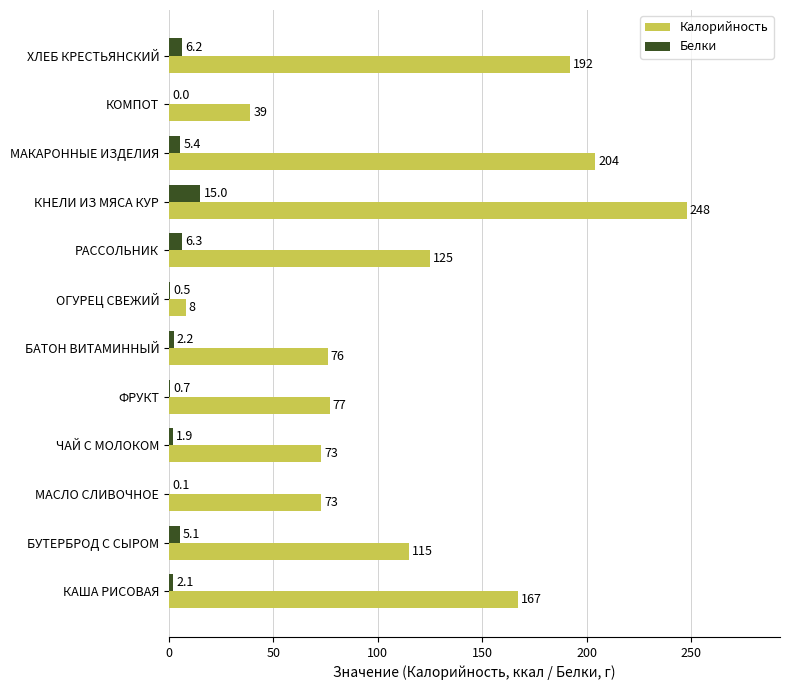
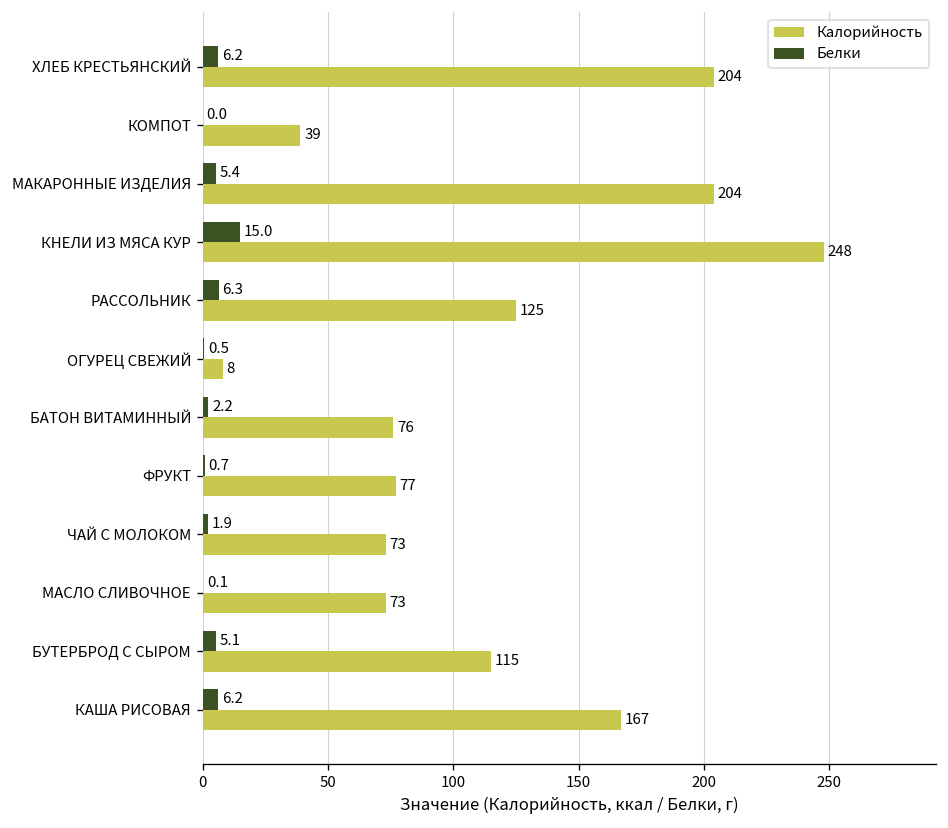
  {
    "Калорийность": {
-     "ХЛЕБ КРЕСТЬЯНСКИЙ": 192,
+     "ХЛЕБ КРЕСТЬЯНСКИЙ": 204,
      "КОМПОТ": 39,
      "МАКАРОННЫЕ ИЗДЕЛИЯ": 204,
      "КНЕЛИ ИЗ МЯСА КУР": 248,
      "РАССОЛЬНИК": 125,
      "ОГУРЕЦ СВЕЖИЙ": 8,
      "БАТОН ВИТАМИННЫЙ": 76,
      "ФРУКТ": 77,
      "ЧАЙ С МОЛОКОМ": 73,
      "МАСЛО СЛИВОЧНОЕ": 73,
      "БУТЕРБРОД С СЫРОМ": 115,
      "КАША РИСОВАЯ": 167
    },
    "Белки": {
      "ХЛЕБ КРЕСТЬЯНСКИЙ": 6.2,
      "КОМПОТ": 0.0,
      "МАКАРОННЫЕ ИЗДЕЛИЯ": 5.4,
      "КНЕЛИ ИЗ МЯСА КУР": 15.0,
      "РАССОЛЬНИК": 6.3,
      "ОГУРЕЦ СВЕЖИЙ": 0.5,
      "БАТОН ВИТАМИННЫЙ": 2.2,
      "ФРУКТ": 0.7,
      "ЧАЙ С МОЛОКОМ": 1.9,
      "МАСЛО СЛИВОЧНОЕ": 0.1,
      "БУТЕРБРОД С СЫРОМ": 5.1,
-     "КАША РИСОВАЯ": 2.1
+     "КАША РИСОВАЯ": 6.2
    }
  }
